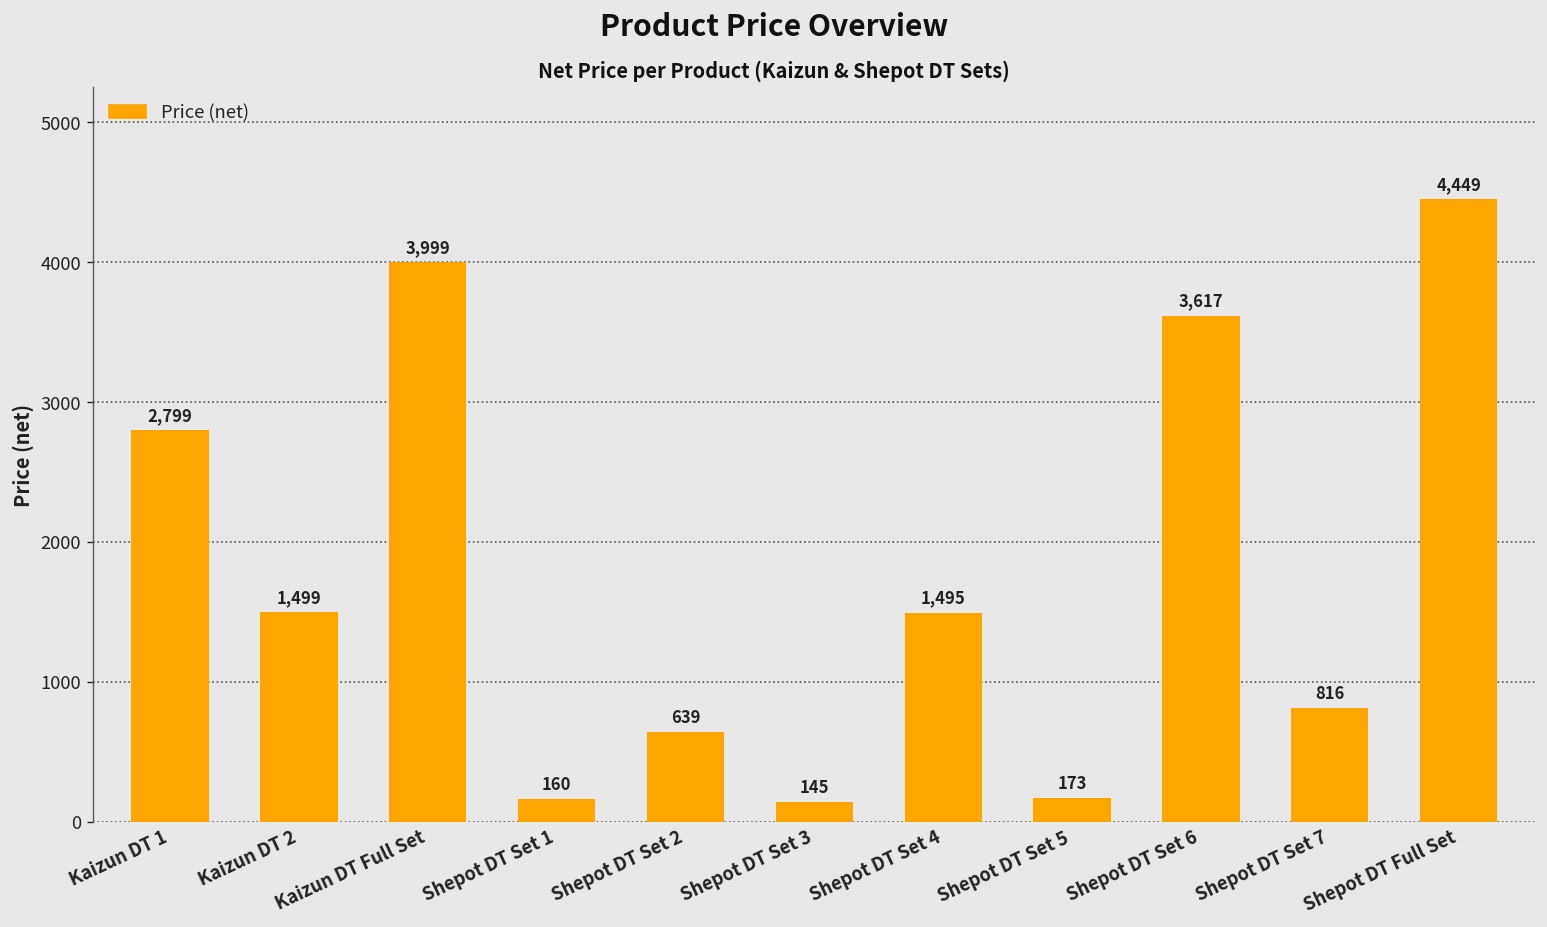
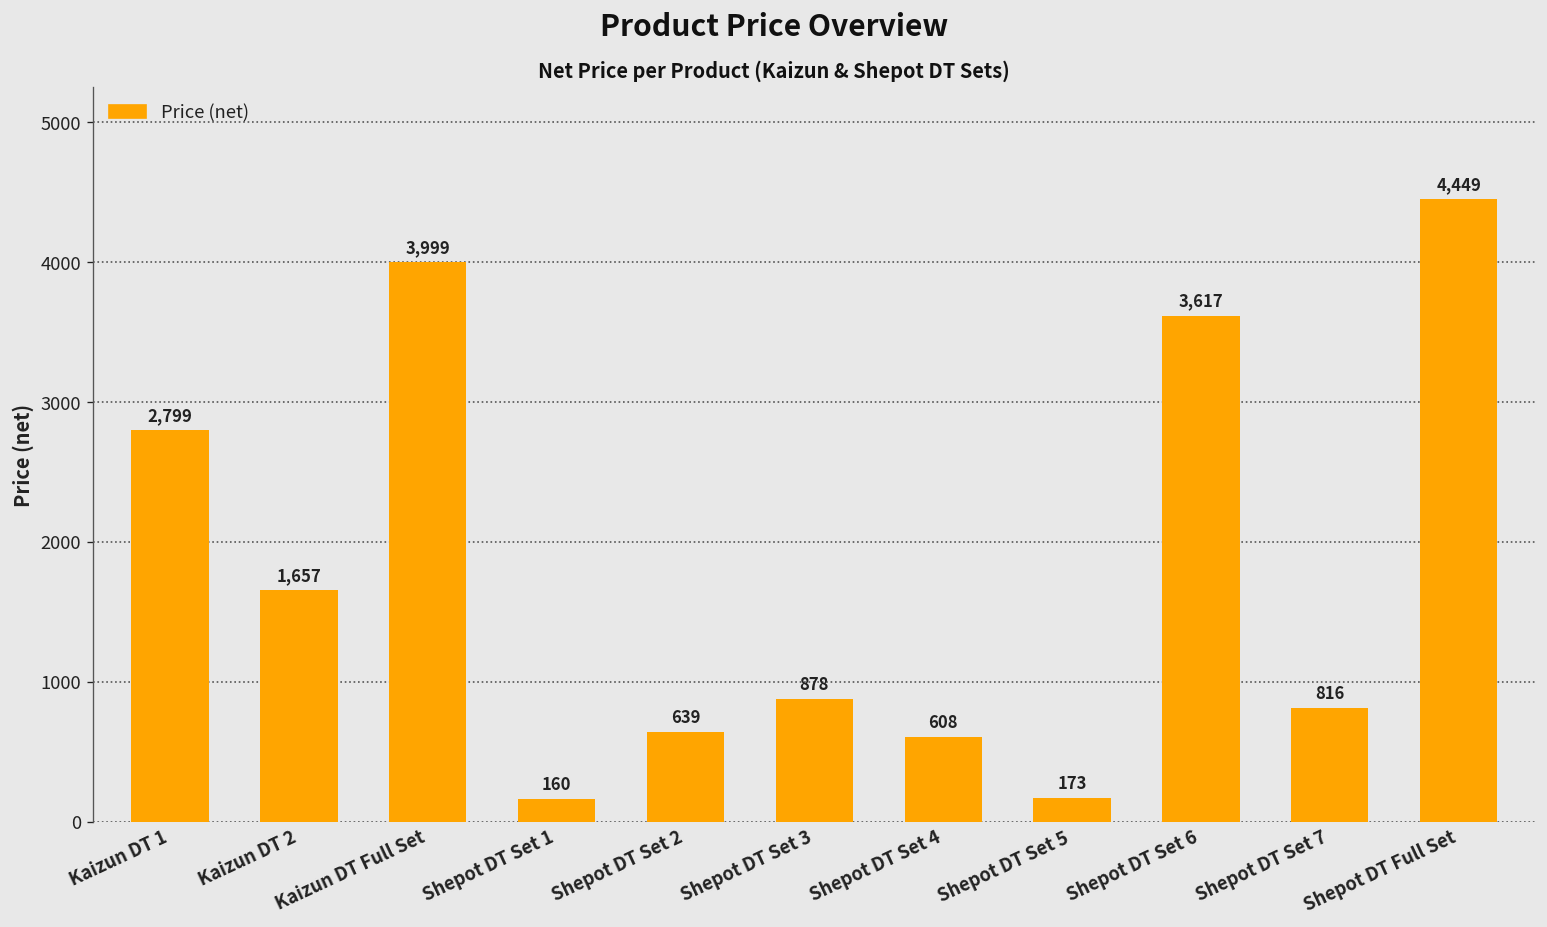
  {
    "Kaizun DT 1": "2,799",
-   "Kaizun DT 2": "1,499",
+   "Kaizun DT 2": "1,657",
    "Kaizun DT Full Set": "3,999",
    "Shepot DT Set 1": "160",
    "Shepot DT Set 2": "639",
-   "Shepot DT Set 3": "145",
-   "Shepot DT Set 4": "1,495",
+   "Shepot DT Set 3": "878",
+   "Shepot DT Set 4": "608",
    "Shepot DT Set 5": "173",
    "Shepot DT Set 6": "3,617",
    "Shepot DT Set 7": "816",
    "Shepot DT Full Set": "4,449"
  }
